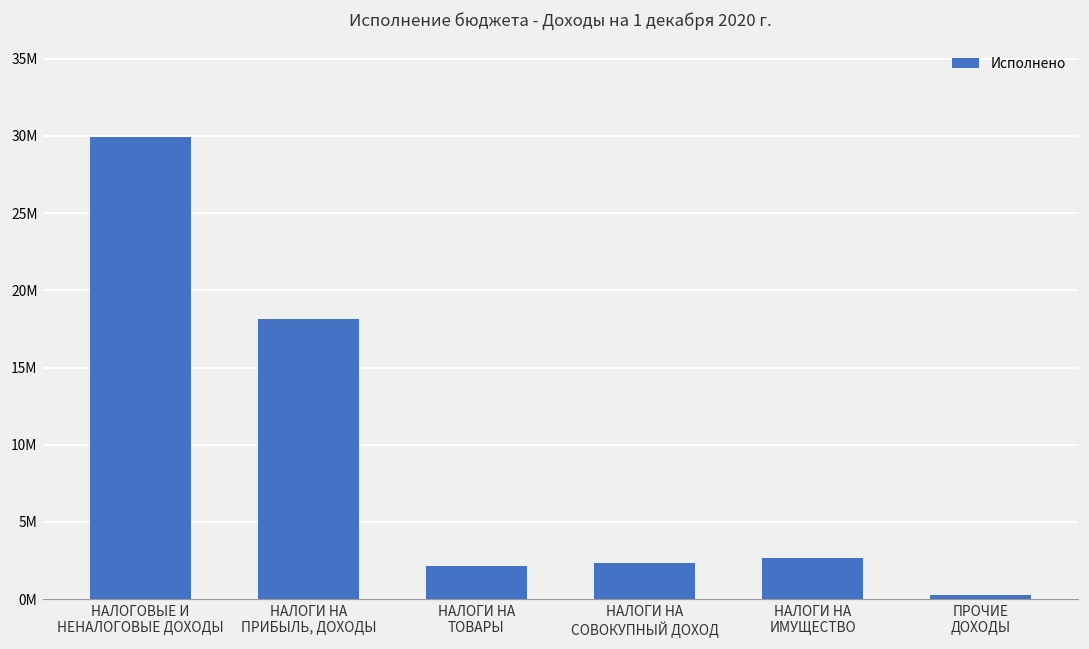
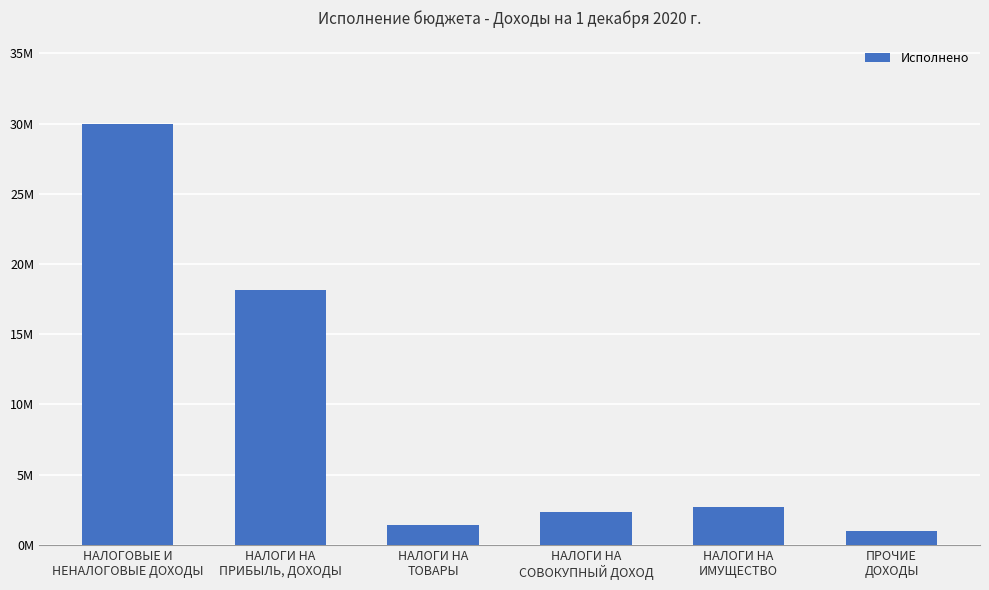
  {
    "НАЛОГОВЫЕ И НЕНАЛОГОВЫЕ ДОХОДЫ": 29900000,
    "НАЛОГИ НА ПРИБЫЛЬ, ДОХОДЫ": 18100000,
-   "НАЛОГИ НА ТОВАРЫ": 2100000,
+   "НАЛОГИ НА ТОВАРЫ": 1400000,
    "НАЛОГИ НА СОВОКУПНЫЙ ДОХОД": 2300000,
    "НАЛОГИ НА ИМУЩЕСТВО": 2700000,
-   "ПРОЧИЕ ДОХОДЫ": 300000
+   "ПРОЧИЕ ДОХОДЫ": 1000000
  }
